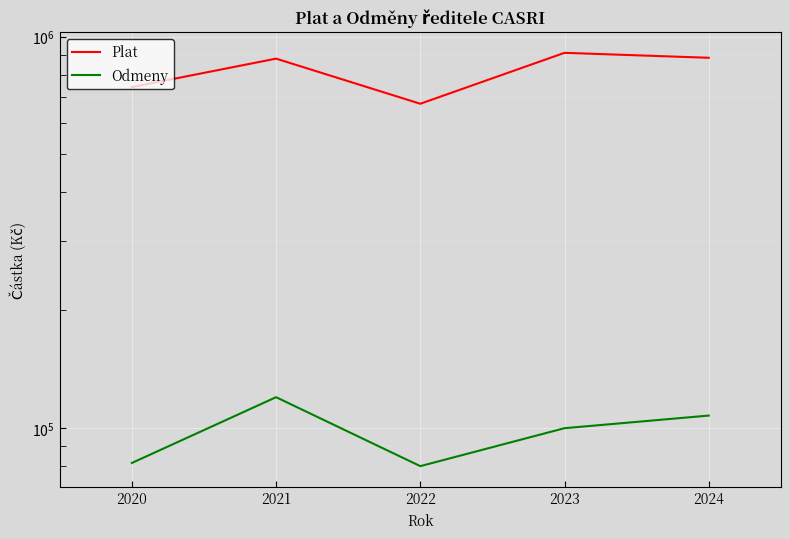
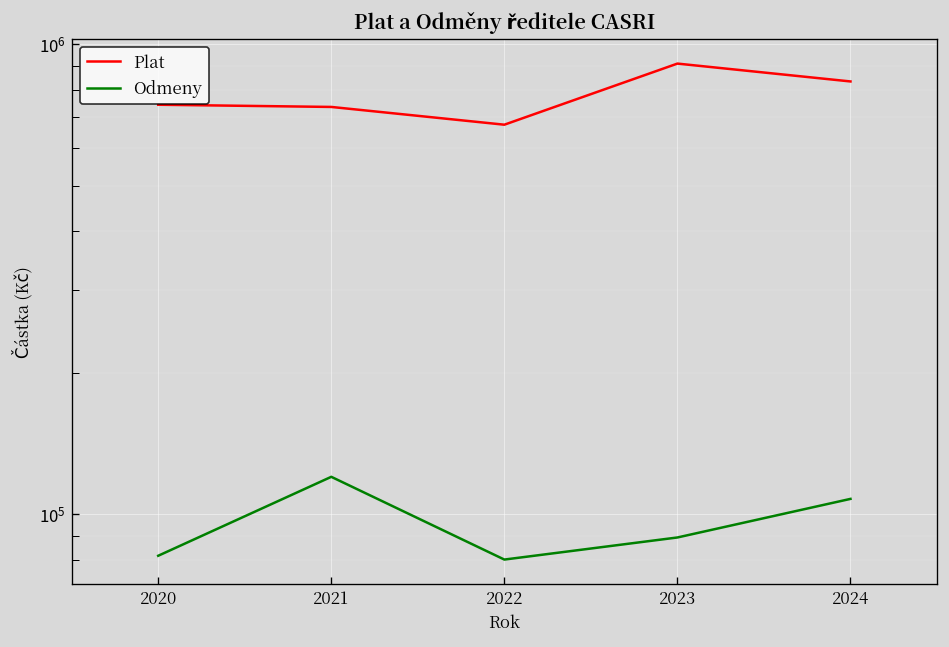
  {
    "Plat": {
-     "2021": 880000,
+     "2021": 740000,
      "2022": 670000,
      "2023": 910000,
-     "2024": 880000
+     "2024": 830000
    },
    "Odmeny": {
      "2020": 82000,
      "2021": 120000,
      "2022": 80000,
-     "2023": 100000,
+     "2023": 89000,
      "2024": 108000
    }
  }
